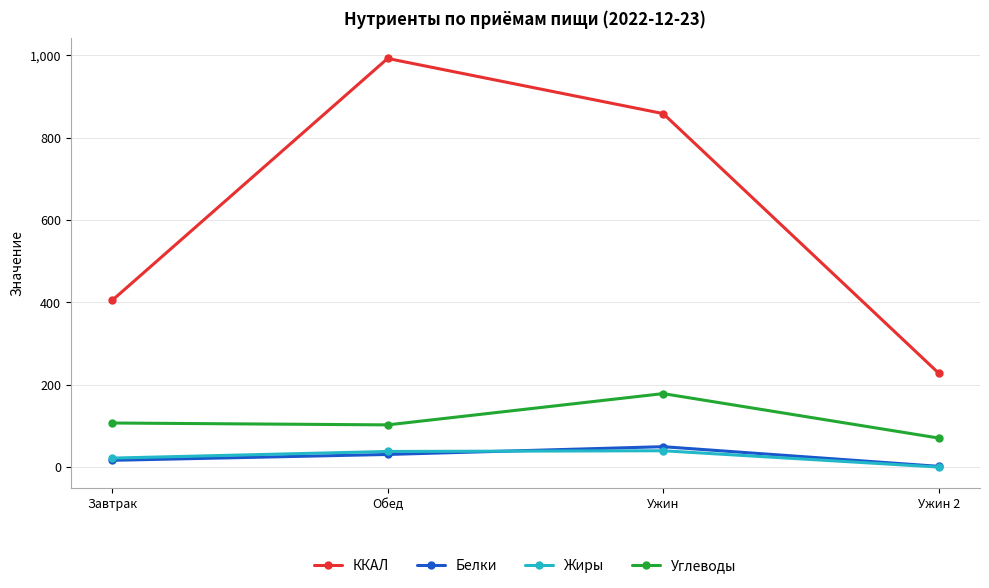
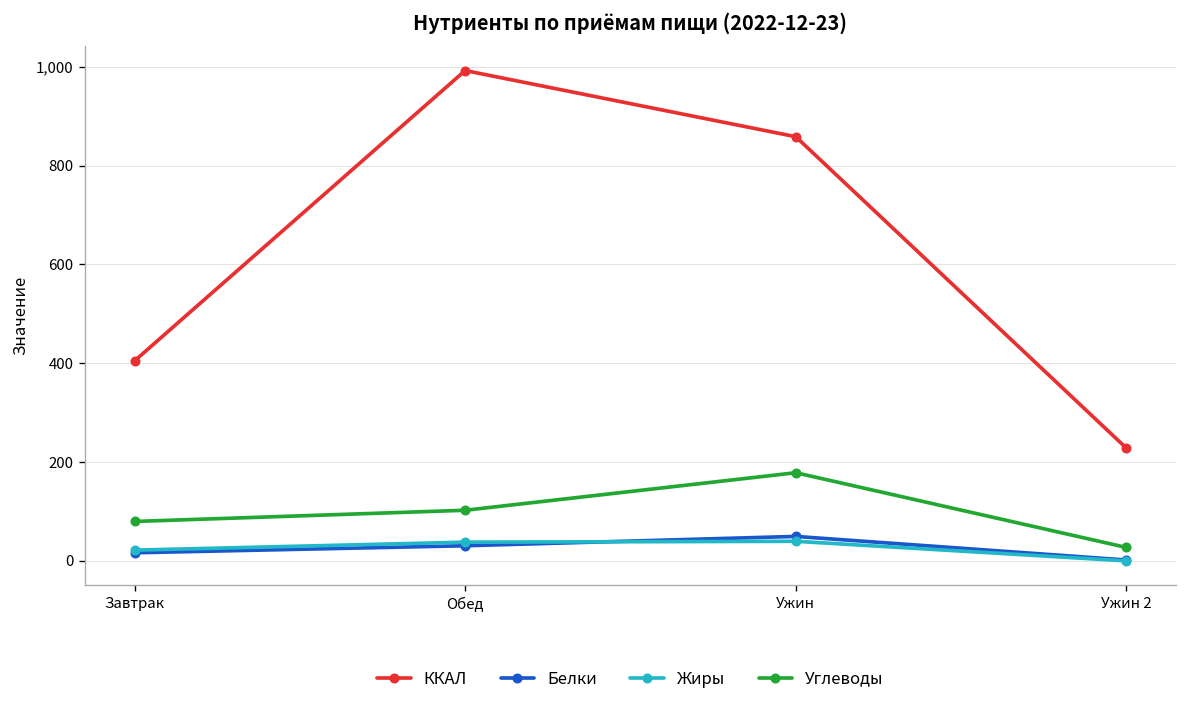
  {
    "ККАЛ": {
      "Завтрак": 400,
      "Обед": 990,
      "Ужин": 860,
      "Ужин 2": 230
    },
    "Белки": {
      "Обед": 30,
      "Ужин": 50
    },
    "Жиры": {
      "Обед": 40,
      "Ужин": 40
    },
    "Углеводы": {
-     "Завтрак": 110,
+     "Завтрак": 80,
      "Обед": 100,
      "Ужин": 180,
-     "Ужин 2": 70
+     "Ужин 2": 30
    }
  }
